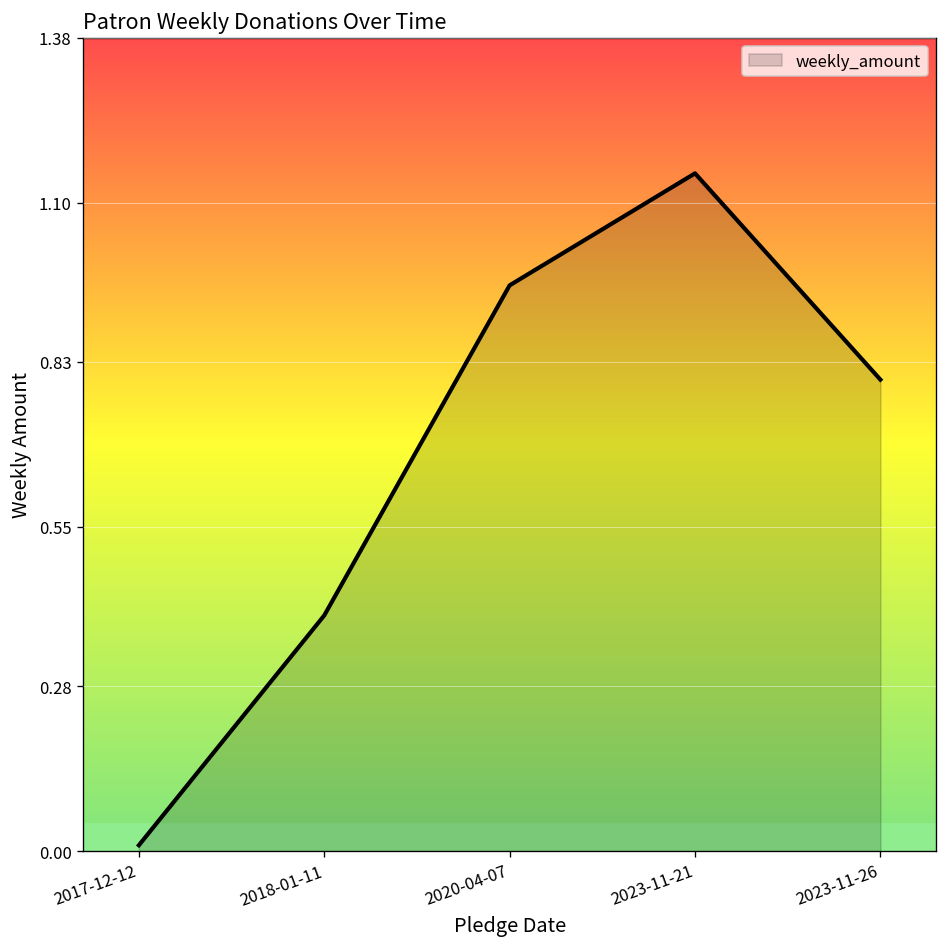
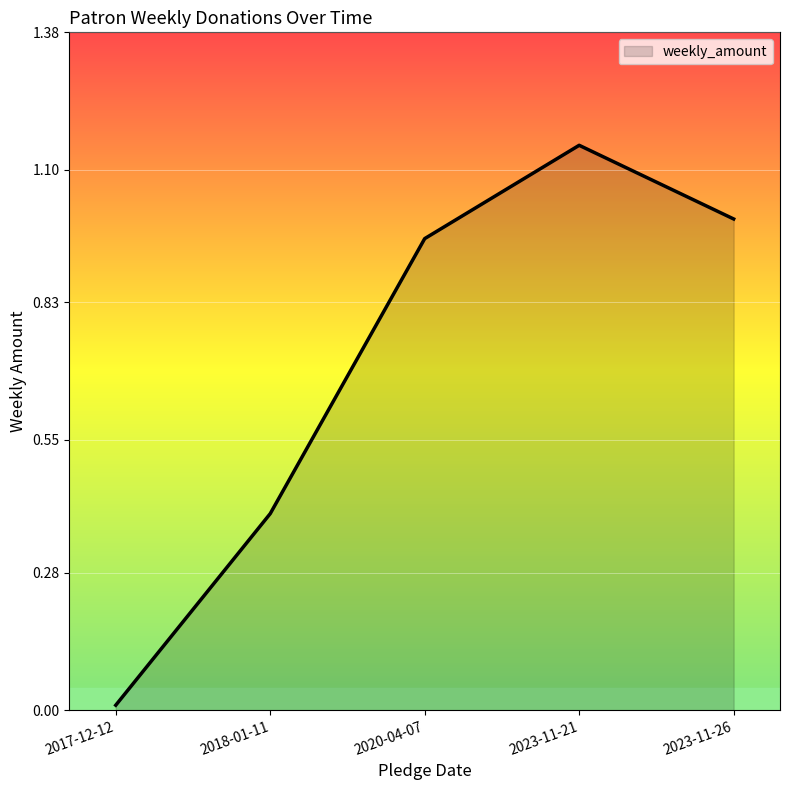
  {
    "2018-01-11": 0.4,
    "2020-04-07": 0.96,
    "2023-11-21": 1.15,
-   "2023-11-26": 0.8
+   "2023-11-26": 1.0
  }
